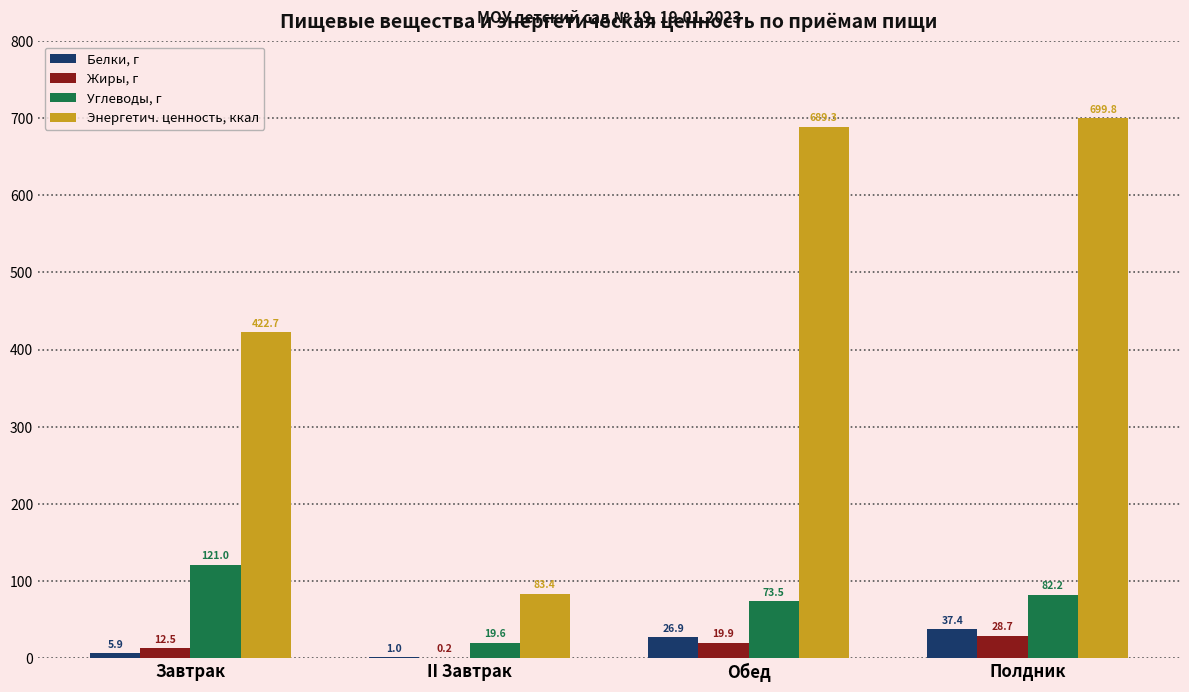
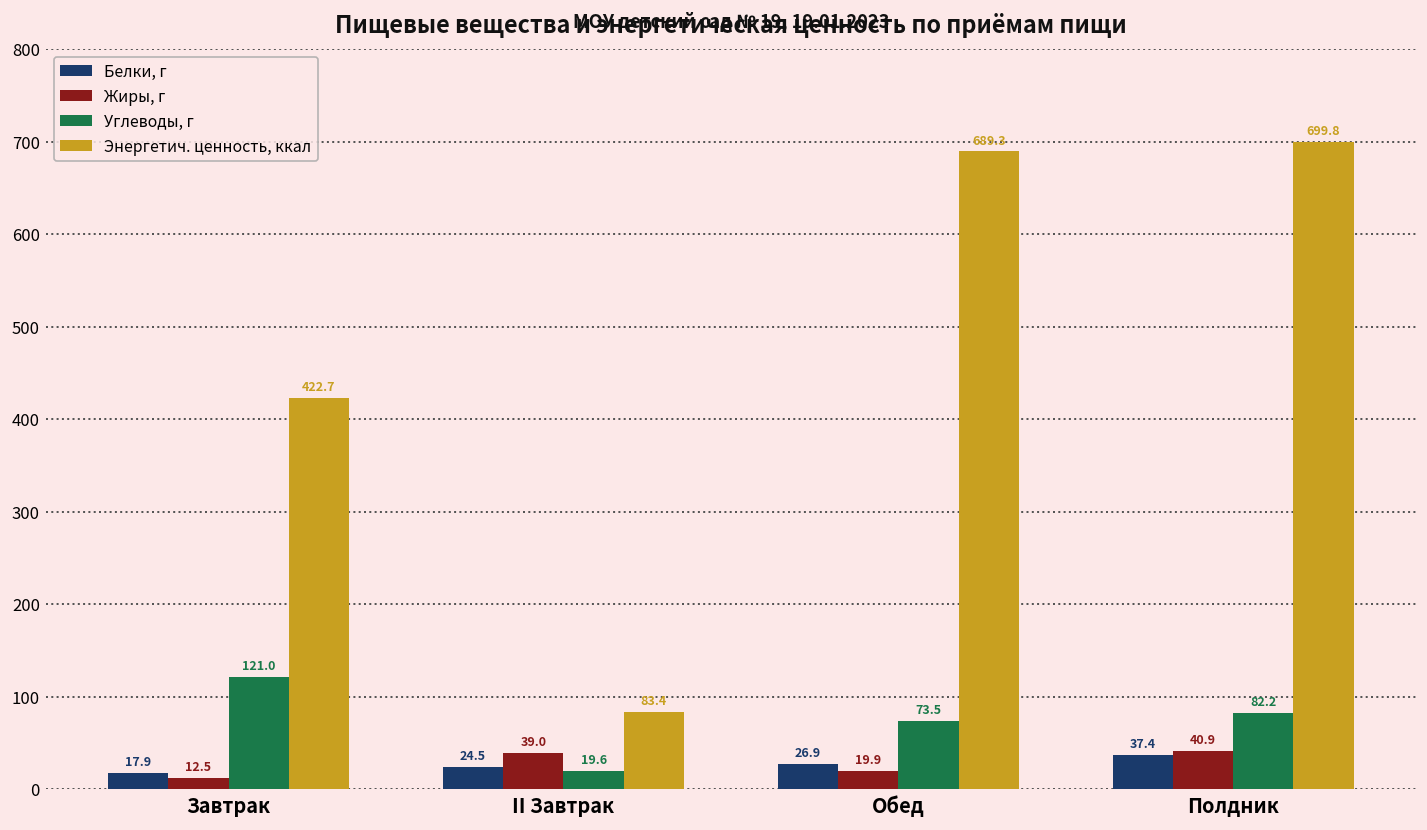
  {
    "Белки, г": {
-     "Завтрак": 5.9,
-     "II Завтрак": 1.0,
+     "Завтрак": 17.9,
+     "II Завтрак": 24.5,
      "Обед": 26.9,
      "Полдник": 37.4
    },
    "Жиры, г": {
      "Завтрак": 12.5,
-     "II Завтрак": 0.2,
+     "II Завтрак": 39.0,
      "Обед": 19.9,
-     "Полдник": 28.7
+     "Полдник": 40.9
    },
    "Углеводы, г": {
      "Завтрак": 121.0,
      "II Завтрак": 19.6,
      "Обед": 73.5,
      "Полдник": 82.2
    },
    "Энергетич. ценность, ккал": {
      "Завтрак": 422.7,
      "II Завтрак": 83.4,
      "Обед": 689.3,
      "Полдник": 699.8
    }
  }
